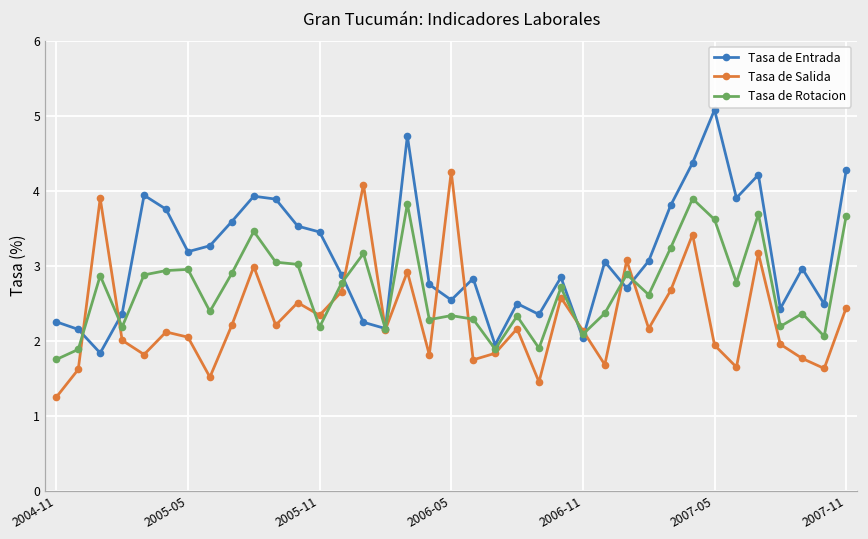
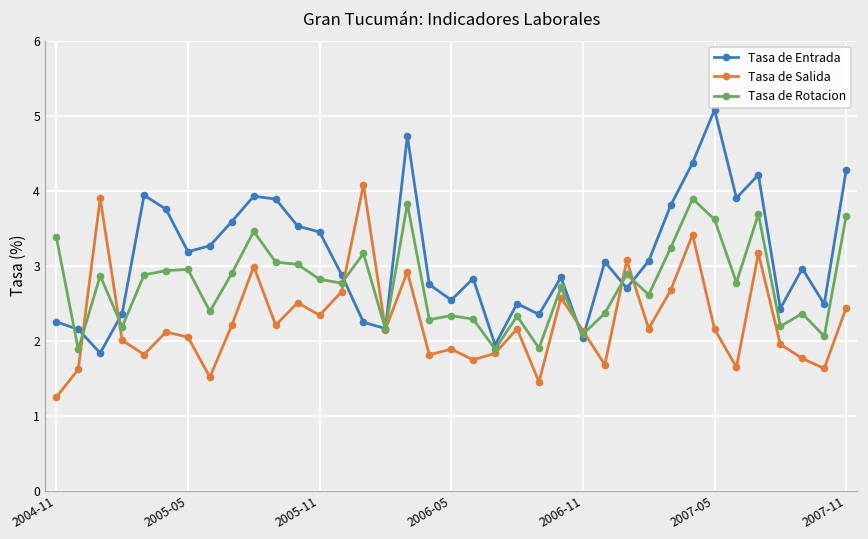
  {
    "Tasa de Entrada": {
      "2004-11": 2.3,
      "2005-05": 3.2,
      "2005-11": 3.4,
      "2006-05": 2.5,
      "2006-11": 2.0,
      "2007-05": 5.1,
      "2007-11": 4.3
    },
    "Tasa de Salida": {
      "2004-11": 1.2,
      "2005-05": 2.0,
      "2005-11": 2.3,
-     "2006-05": 4.3,
+     "2006-05": 1.9,
      "2006-11": 2.1,
-     "2007-05": 1.9,
+     "2007-05": 2.2,
      "2007-11": 2.4
    },
    "Tasa de Rotacion": {
-     "2004-11": 1.7,
+     "2004-11": 3.4,
      "2005-05": 2.9,
-     "2005-11": 2.2,
+     "2005-11": 2.8,
      "2006-05": 2.3,
      "2006-11": 2.1,
      "2007-05": 3.6,
      "2007-11": 3.7
    }
  }
